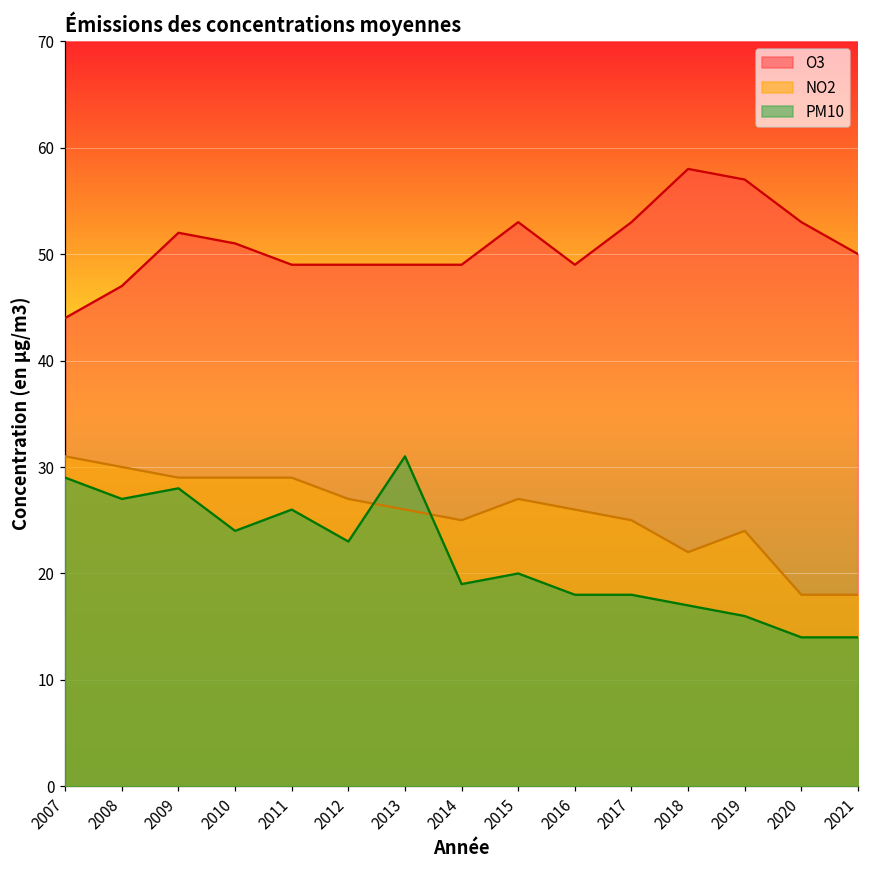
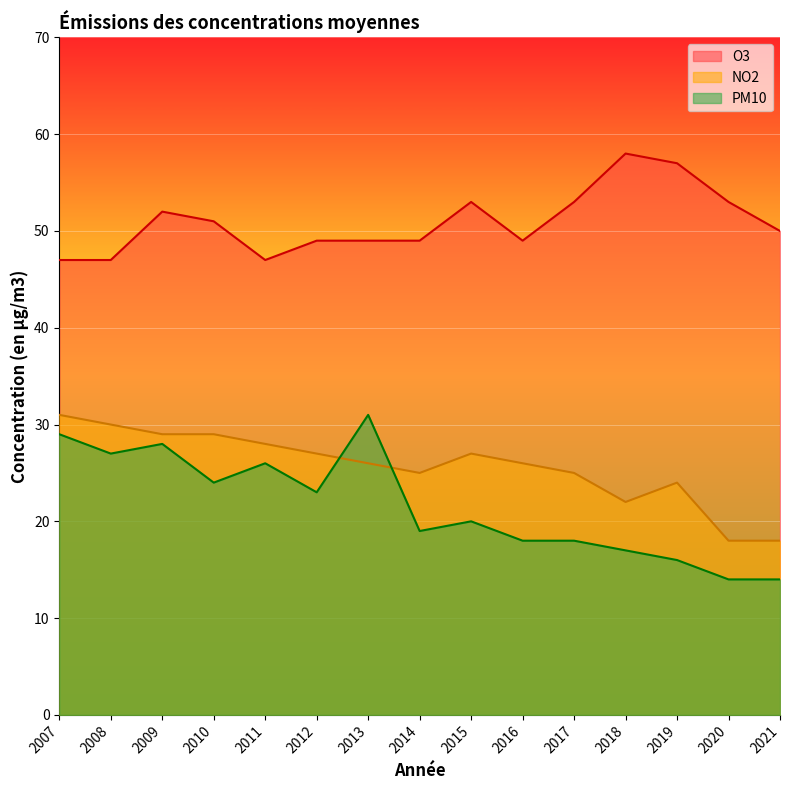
  {
    "O3": {
-     "2007": 44,
+     "2007": 47,
      "2008": 47,
      "2009": 52,
      "2010": 51,
-     "2011": 49,
+     "2011": 47,
      "2012": 49,
      "2013": 49,
      "2014": 49,
      "2015": 53,
      "2016": 49,
      "2017": 53,
      "2018": 58,
      "2019": 57,
      "2020": 53,
      "2021": 50
    },
    "NO2": {
      "2007": 31,
      "2008": 30,
      "2009": 29,
      "2010": 29,
-     "2011": 29,
+     "2011": 28,
      "2012": 27,
      "2013": 26,
      "2014": 25,
      "2015": 27,
      "2016": 26,
      "2017": 25,
      "2018": 22,
      "2019": 24,
      "2020": 18,
      "2021": 18
    },
    "PM10": {
      "2007": 29,
      "2008": 27,
      "2009": 28,
      "2010": 24,
      "2011": 26,
      "2012": 23,
      "2013": 31,
      "2014": 19,
      "2015": 20,
      "2016": 18,
      "2017": 18,
      "2018": 17,
      "2019": 16,
      "2020": 14,
      "2021": 14
    }
  }
